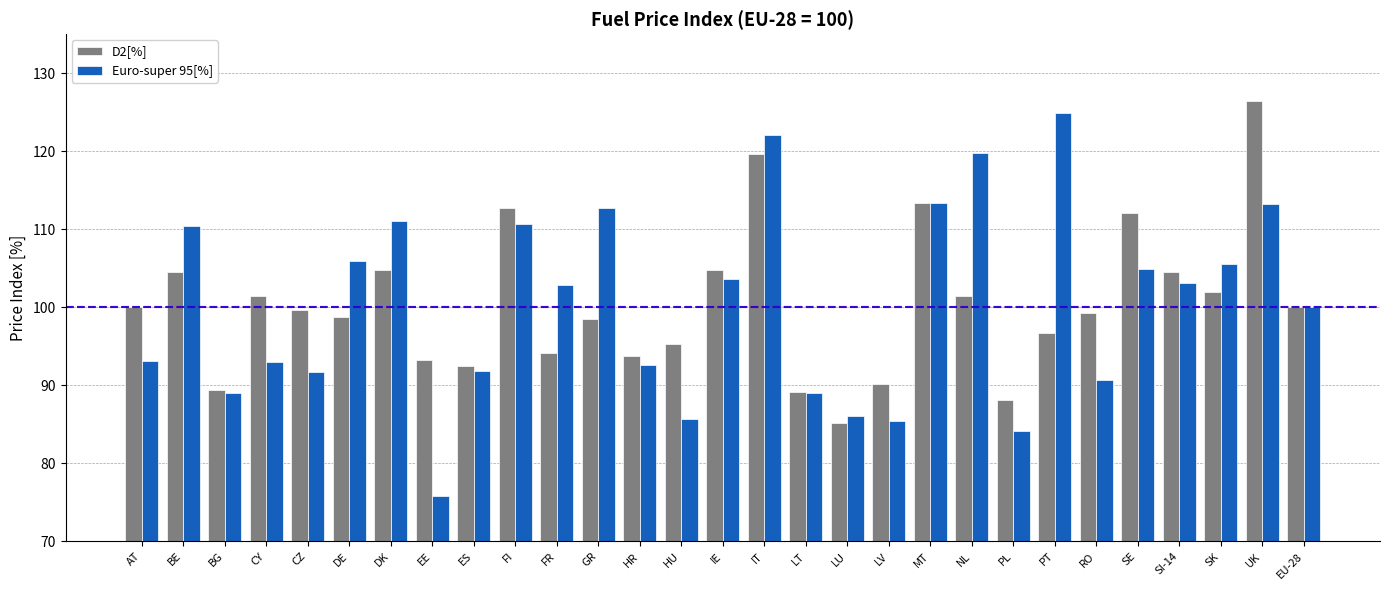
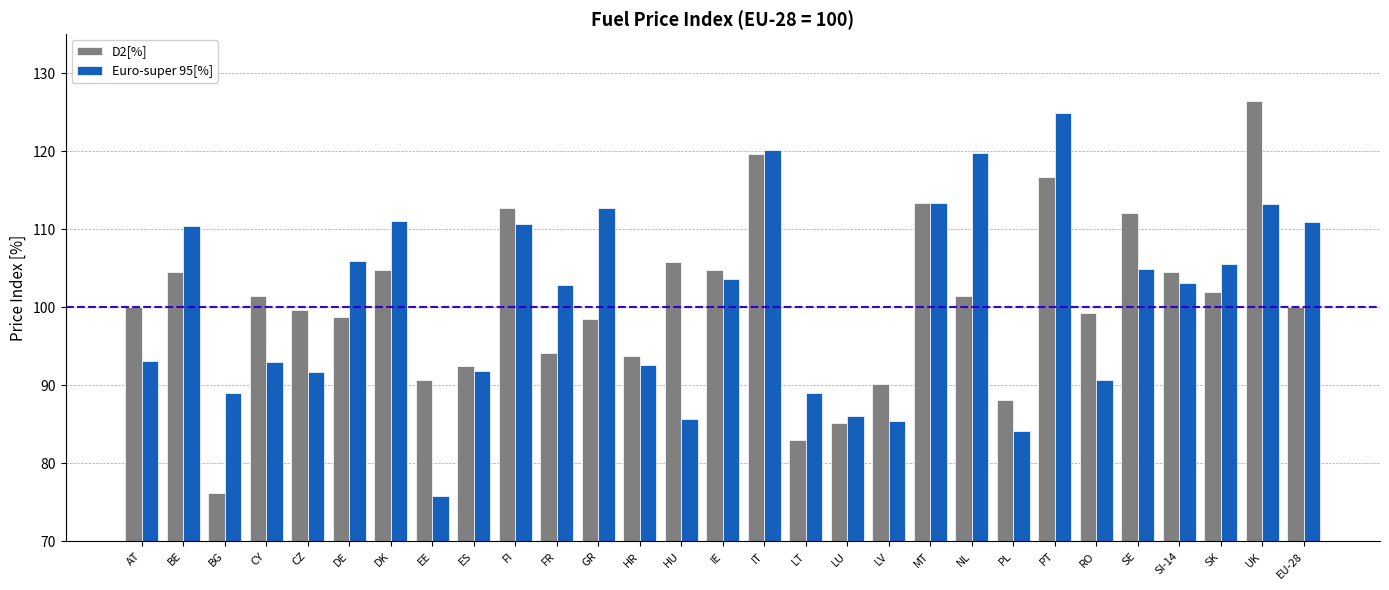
  {
    "D2[%]": {
      "AT": 100,
      "BE": 104,
-     "BG": 89,
+     "BG": 76,
      "CY": 101,
      "CZ": 100,
      "DE": 99,
      "DK": 105,
-     "EE": 93,
+     "EE": 91,
      "ES": 92,
      "FI": 113,
      "FR": 94,
      "GR": 99,
      "HR": 94,
-     "HU": 95,
+     "HU": 106,
      "IE": 105,
      "IT": 120,
-     "LT": 89,
+     "LT": 83,
      "LU": 85,
      "LV": 90,
      "MT": 113,
      "NL": 101,
      "PL": 88,
-     "PT": 97,
+     "PT": 117,
      "RO": 99,
      "SE": 112,
      "SI-14": 104,
      "SK": 102,
      "UK": 126,
      "EU-28": 100
    },
    "Euro-super 95[%]": {
      "AT": 93,
      "BE": 110,
      "BG": 89,
      "CY": 93,
      "CZ": 92,
      "DE": 106,
      "DK": 111,
      "EE": 76,
      "ES": 92,
      "FI": 111,
      "FR": 103,
      "GR": 113,
      "HR": 93,
      "HU": 86,
      "IE": 104,
-     "IT": 122,
+     "IT": 120,
      "LT": 89,
      "LU": 86,
      "LV": 85,
      "MT": 113,
      "NL": 120,
      "PL": 84,
      "PT": 125,
      "RO": 91,
      "SE": 105,
      "SI-14": 103,
      "SK": 106,
      "UK": 113,
-     "EU-28": 100
+     "EU-28": 111
    }
  }
